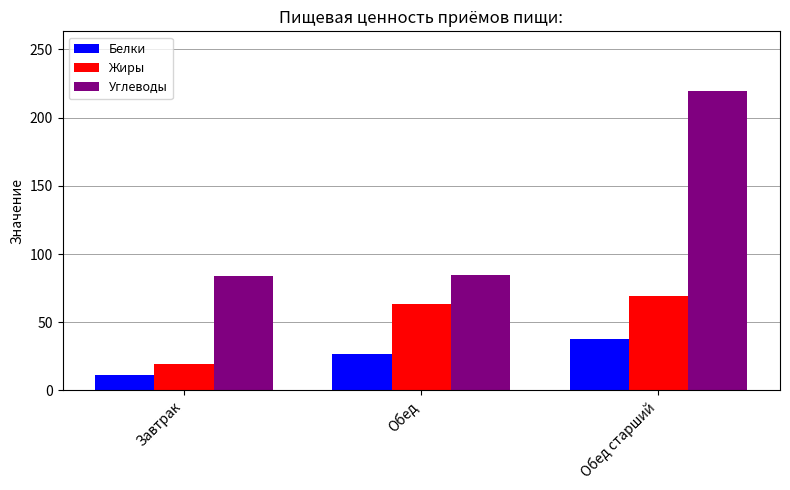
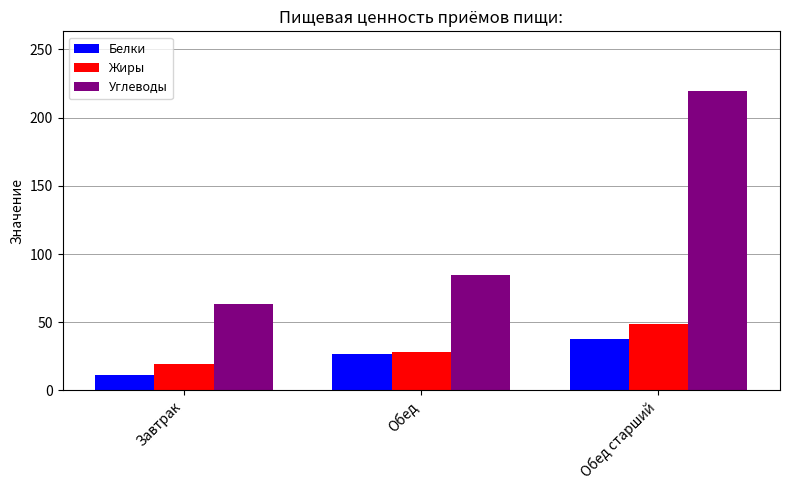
  {
    "Белки": {
      "Завтрак": 11,
      "Обед": 27,
      "Обед старший": 37
    },
    "Жиры": {
      "Завтрак": 20,
-     "Обед": 63,
-     "Обед старший": 69
+     "Обед": 28,
+     "Обед старший": 49
    },
    "Углеводы": {
-     "Завтрак": 84,
+     "Завтрак": 63,
      "Обед": 85,
      "Обед старший": 219
    }
  }
